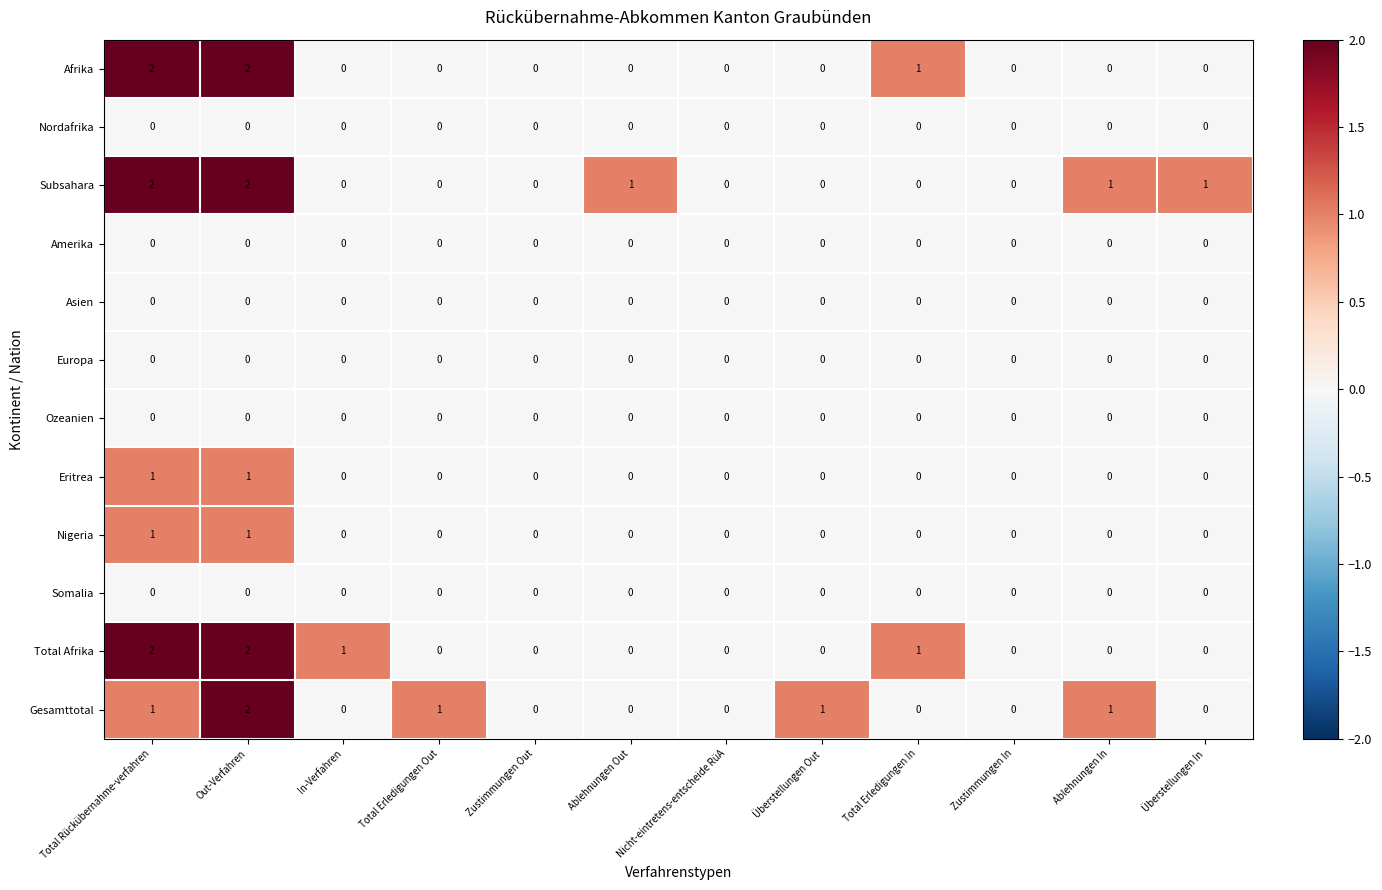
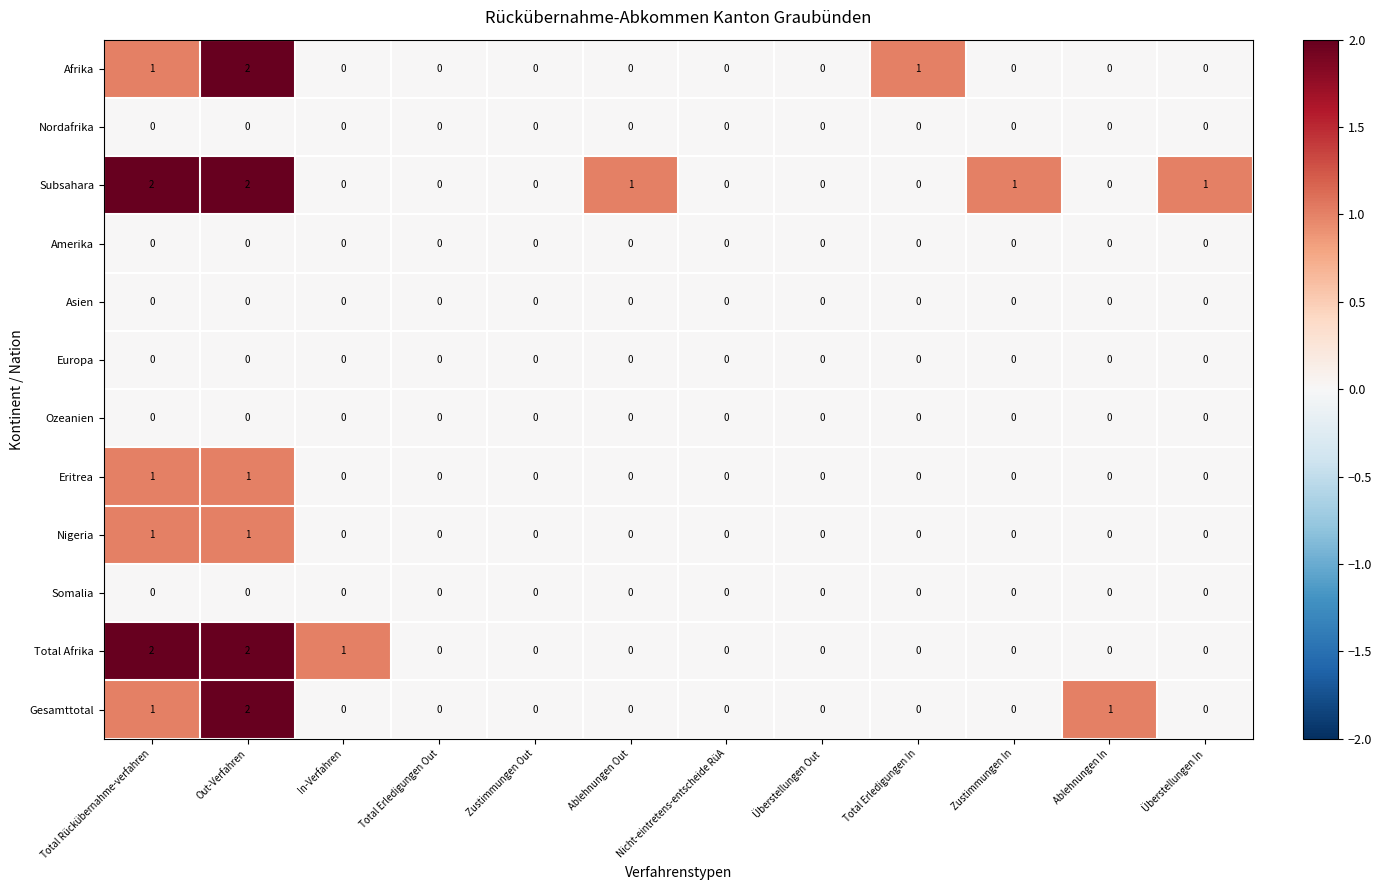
  {
    "Afrika": {
-     "Total Rückübernahme-verfahren": 2,
+     "Total Rückübernahme-verfahren": 1,
      "Out-Verfahren": 2,
      "In-Verfahren": 0,
      "Total Erledigungen Out": 0,
      "Zustimmungen Out": 0,
      "Ablehnungen Out": 0,
      "Nicht-eintretens-entscheide RüA": 0,
      "Überstellungen Out": 0,
      "Total Erledigungen In": 1,
      "Zustimmungen In": 0,
      "Ablehnungen In": 0,
      "Überstellungen In": 0
    },
    "Nordafrika": {
      "Total Rückübernahme-verfahren": 0,
      "Out-Verfahren": 0,
      "In-Verfahren": 0,
      "Total Erledigungen Out": 0,
      "Zustimmungen Out": 0,
      "Ablehnungen Out": 0,
      "Nicht-eintretens-entscheide RüA": 0,
      "Überstellungen Out": 0,
      "Total Erledigungen In": 0,
      "Zustimmungen In": 0,
      "Ablehnungen In": 0,
      "Überstellungen In": 0
    },
    "Subsahara": {
      "Total Rückübernahme-verfahren": 2,
      "Out-Verfahren": 2,
      "In-Verfahren": 0,
      "Total Erledigungen Out": 0,
      "Zustimmungen Out": 0,
      "Ablehnungen Out": 1,
      "Nicht-eintretens-entscheide RüA": 0,
      "Überstellungen Out": 0,
      "Total Erledigungen In": 0,
-     "Zustimmungen In": 0,
-     "Ablehnungen In": 1,
+     "Zustimmungen In": 1,
+     "Ablehnungen In": 0,
      "Überstellungen In": 1
    },
    "Amerika": {
      "Total Rückübernahme-verfahren": 0,
      "Out-Verfahren": 0,
      "In-Verfahren": 0,
      "Total Erledigungen Out": 0,
      "Zustimmungen Out": 0,
      "Ablehnungen Out": 0,
      "Nicht-eintretens-entscheide RüA": 0,
      "Überstellungen Out": 0,
      "Total Erledigungen In": 0,
      "Zustimmungen In": 0,
      "Ablehnungen In": 0,
      "Überstellungen In": 0
    },
    "Asien": {
      "Total Rückübernahme-verfahren": 0,
      "Out-Verfahren": 0,
      "In-Verfahren": 0,
      "Total Erledigungen Out": 0,
      "Zustimmungen Out": 0,
      "Ablehnungen Out": 0,
      "Nicht-eintretens-entscheide RüA": 0,
      "Überstellungen Out": 0,
      "Total Erledigungen In": 0,
      "Zustimmungen In": 0,
      "Ablehnungen In": 0,
      "Überstellungen In": 0
    },
    "Europa": {
      "Total Rückübernahme-verfahren": 0,
      "Out-Verfahren": 0,
      "In-Verfahren": 0,
      "Total Erledigungen Out": 0,
      "Zustimmungen Out": 0,
      "Ablehnungen Out": 0,
      "Nicht-eintretens-entscheide RüA": 0,
      "Überstellungen Out": 0,
      "Total Erledigungen In": 0,
      "Zustimmungen In": 0,
      "Ablehnungen In": 0,
      "Überstellungen In": 0
    },
    "Ozeanien": {
      "Total Rückübernahme-verfahren": 0,
      "Out-Verfahren": 0,
      "In-Verfahren": 0,
      "Total Erledigungen Out": 0,
      "Zustimmungen Out": 0,
      "Ablehnungen Out": 0,
      "Nicht-eintretens-entscheide RüA": 0,
      "Überstellungen Out": 0,
      "Total Erledigungen In": 0,
      "Zustimmungen In": 0,
      "Ablehnungen In": 0,
      "Überstellungen In": 0
    },
    "Eritrea": {
      "Total Rückübernahme-verfahren": 1,
      "Out-Verfahren": 1,
      "In-Verfahren": 0,
      "Total Erledigungen Out": 0,
      "Zustimmungen Out": 0,
      "Ablehnungen Out": 0,
      "Nicht-eintretens-entscheide RüA": 0,
      "Überstellungen Out": 0,
      "Total Erledigungen In": 0,
      "Zustimmungen In": 0,
      "Ablehnungen In": 0,
      "Überstellungen In": 0
    },
    "Nigeria": {
      "Total Rückübernahme-verfahren": 1,
      "Out-Verfahren": 1,
      "In-Verfahren": 0,
      "Total Erledigungen Out": 0,
      "Zustimmungen Out": 0,
      "Ablehnungen Out": 0,
      "Nicht-eintretens-entscheide RüA": 0,
      "Überstellungen Out": 0,
      "Total Erledigungen In": 0,
      "Zustimmungen In": 0,
      "Ablehnungen In": 0,
      "Überstellungen In": 0
    },
    "Somalia": {
      "Total Rückübernahme-verfahren": 0,
      "Out-Verfahren": 0,
      "In-Verfahren": 0,
      "Total Erledigungen Out": 0,
      "Zustimmungen Out": 0,
      "Ablehnungen Out": 0,
      "Nicht-eintretens-entscheide RüA": 0,
      "Überstellungen Out": 0,
      "Total Erledigungen In": 0,
      "Zustimmungen In": 0,
      "Ablehnungen In": 0,
      "Überstellungen In": 0
    },
    "Total Afrika": {
      "Total Rückübernahme-verfahren": 2,
      "Out-Verfahren": 2,
      "In-Verfahren": 1,
      "Total Erledigungen Out": 0,
      "Zustimmungen Out": 0,
      "Ablehnungen Out": 0,
      "Nicht-eintretens-entscheide RüA": 0,
      "Überstellungen Out": 0,
-     "Total Erledigungen In": 1,
+     "Total Erledigungen In": 0,
      "Zustimmungen In": 0,
      "Ablehnungen In": 0,
      "Überstellungen In": 0
    },
    "Gesamttotal": {
      "Total Rückübernahme-verfahren": 1,
      "Out-Verfahren": 2,
      "In-Verfahren": 0,
-     "Total Erledigungen Out": 1,
+     "Total Erledigungen Out": 0,
      "Zustimmungen Out": 0,
      "Ablehnungen Out": 0,
      "Nicht-eintretens-entscheide RüA": 0,
-     "Überstellungen Out": 1,
+     "Überstellungen Out": 0,
      "Total Erledigungen In": 0,
      "Zustimmungen In": 0,
      "Ablehnungen In": 1,
      "Überstellungen In": 0
    }
  }
